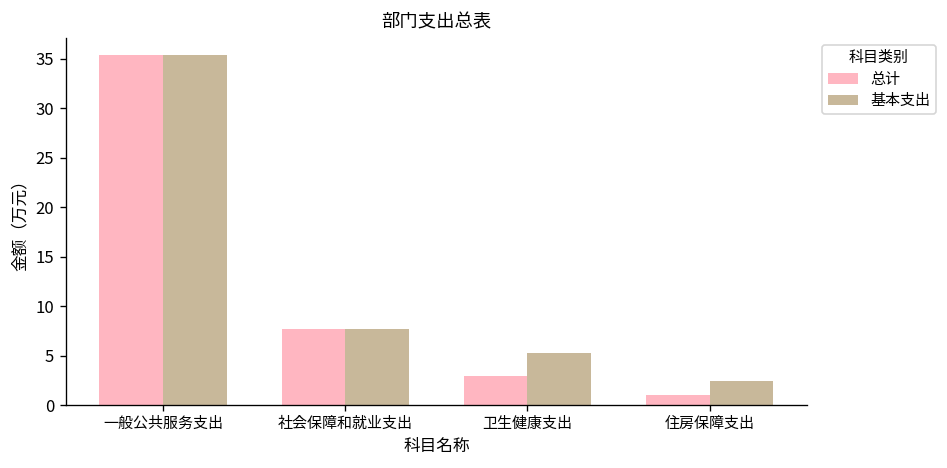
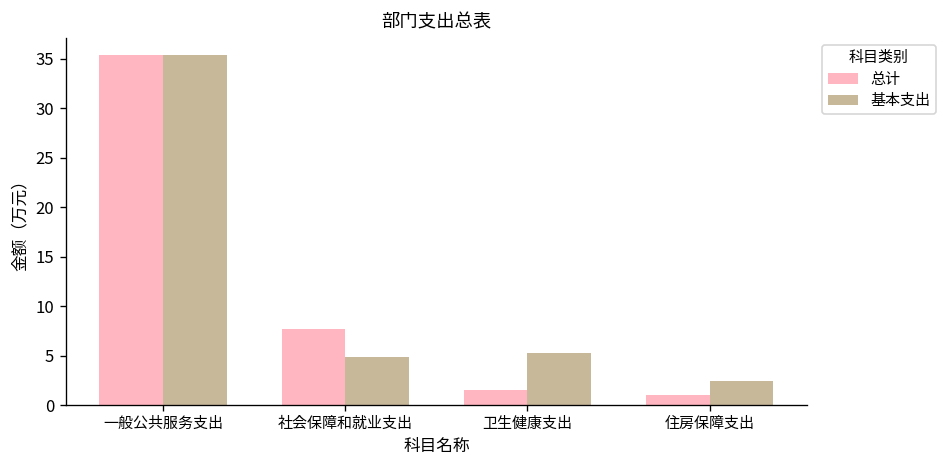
  {
    "总计": {
      "一般公共服务支出": 35,
      "社会保障和就业支出": 8,
-     "卫生健康支出": 3,
+     "卫生健康支出": 2,
      "住房保障支出": 1
    },
    "基本支出": {
      "一般公共服务支出": 35,
-     "社会保障和就业支出": 8,
+     "社会保障和就业支出": 5,
      "卫生健康支出": 5,
      "住房保障支出": 2
    }
  }
